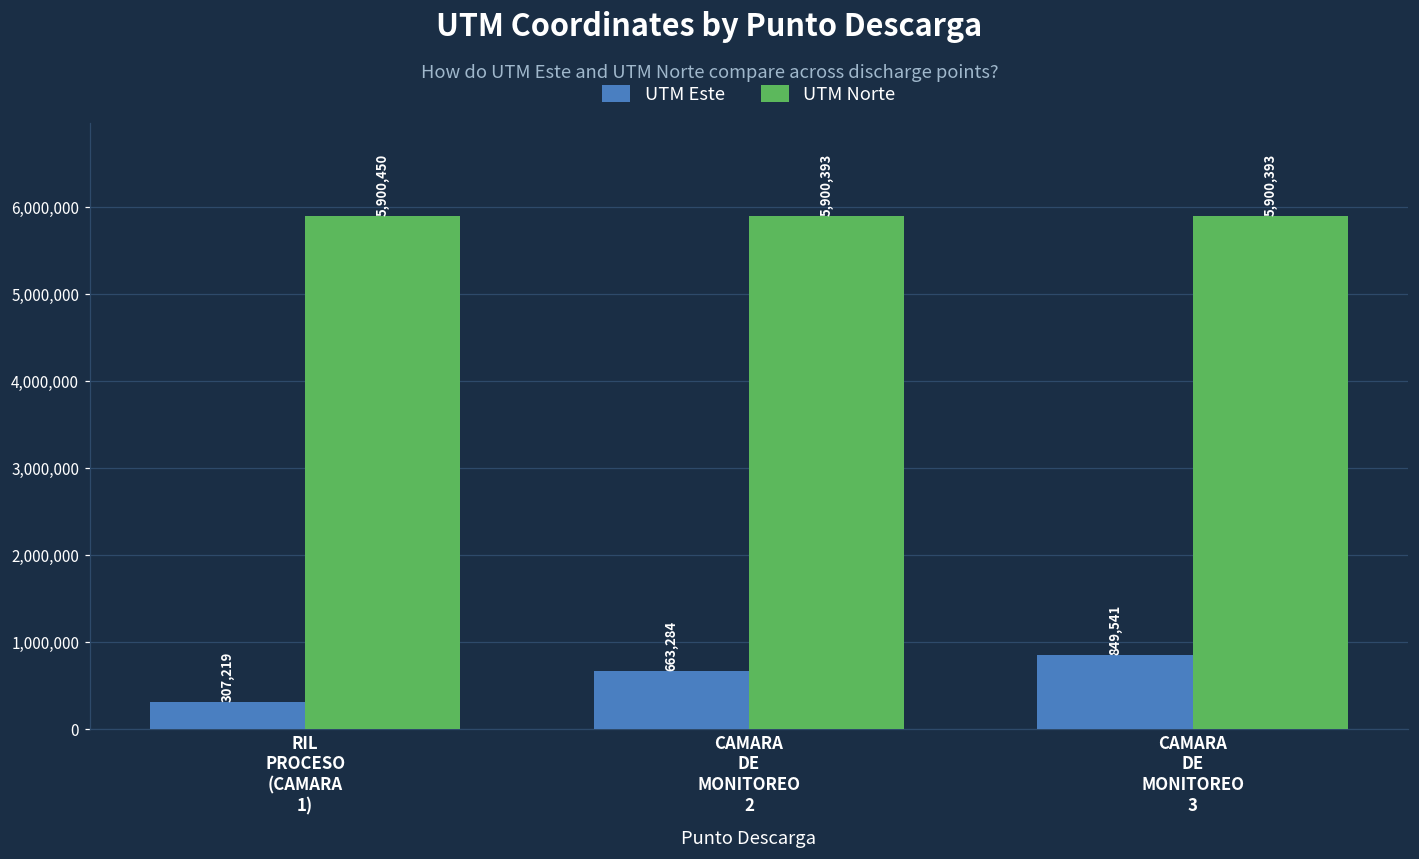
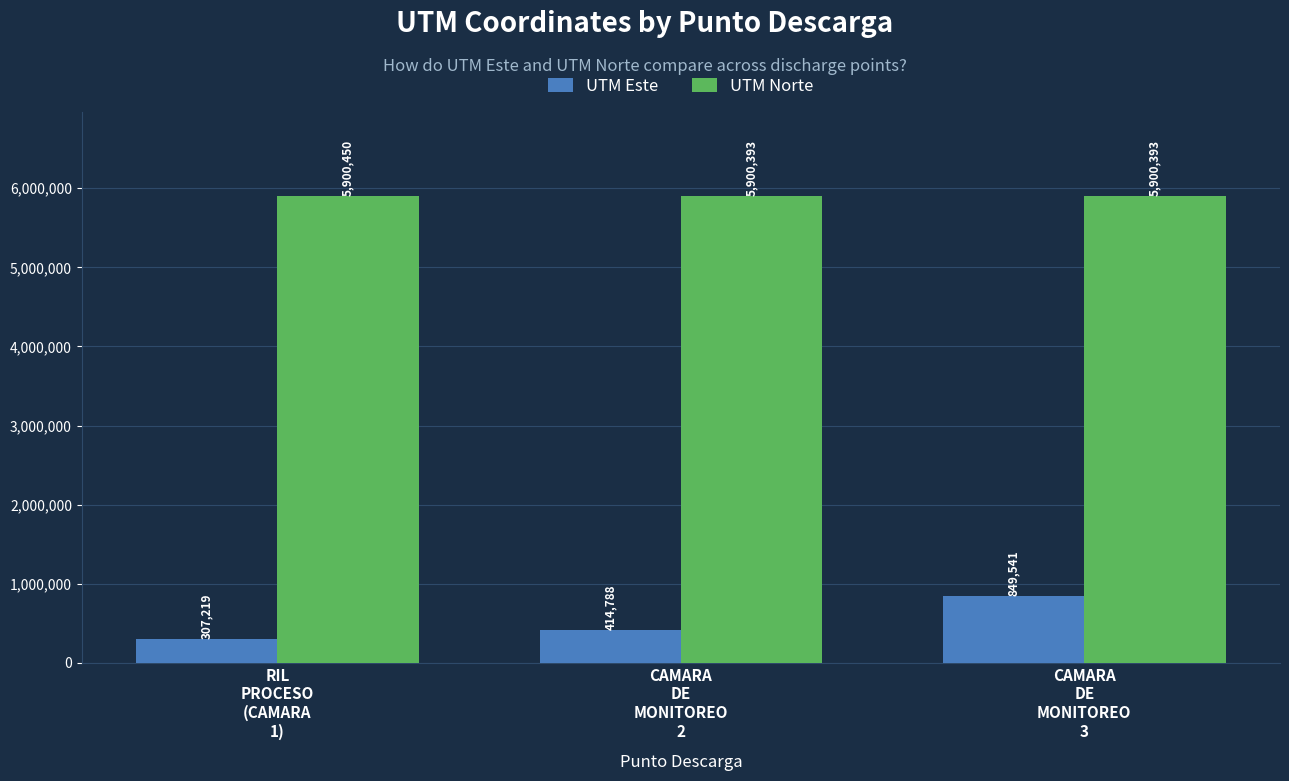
  {
    "UTM Este": {
      "RIL PROCESO (CAMARA 1)": "307,219",
-     "CAMARA DE MONITOREO 2": "663,284",
+     "CAMARA DE MONITOREO 2": "414,788",
      "CAMARA DE MONITOREO 3": "849,541"
    },
    "UTM Norte": {
      "RIL PROCESO (CAMARA 1)": "5,900,450",
      "CAMARA DE MONITOREO 2": "5,900,393",
      "CAMARA DE MONITOREO 3": "5,900,393"
    }
  }
